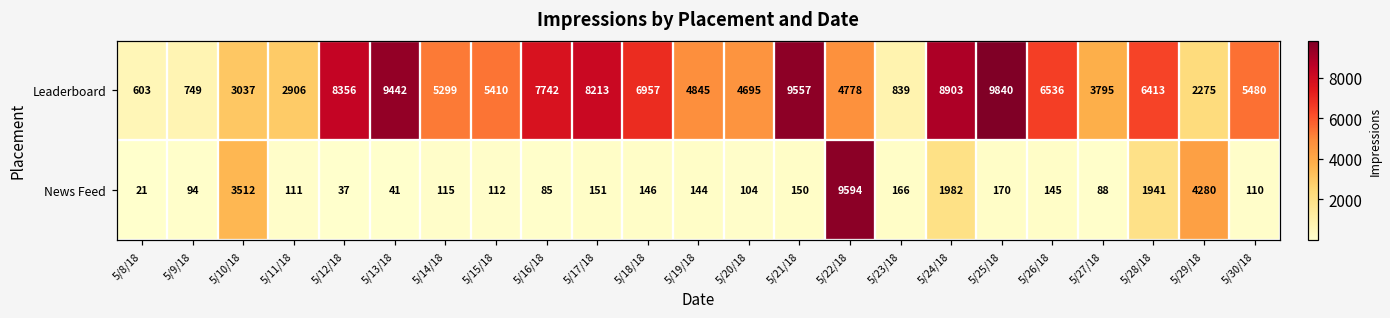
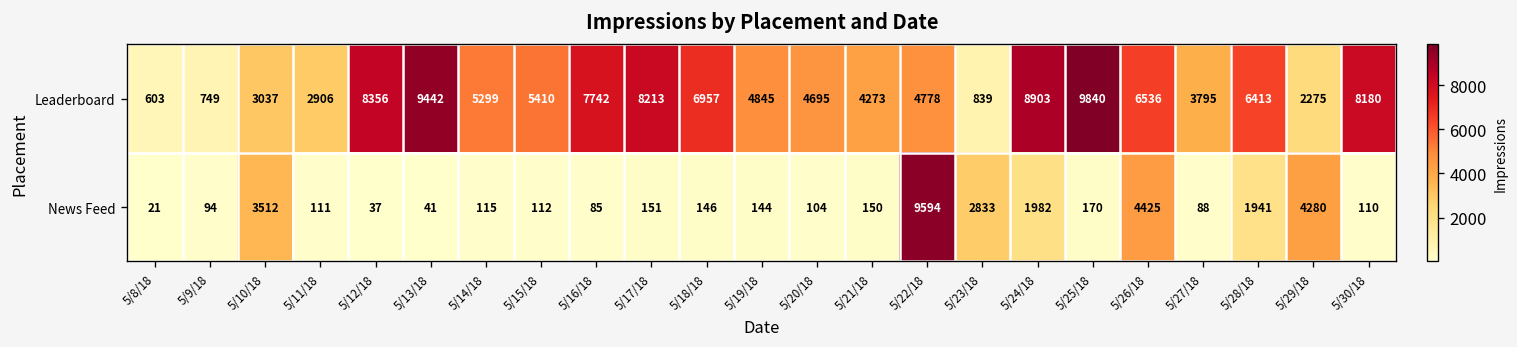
  {
    "Leaderboard": {
      "5/8/18": 603,
      "5/9/18": 749,
      "5/10/18": 3037,
      "5/11/18": 2906,
      "5/12/18": 8356,
      "5/13/18": 9442,
      "5/14/18": 5299,
      "5/15/18": 5410,
      "5/16/18": 7742,
      "5/17/18": 8213,
      "5/18/18": 6957,
      "5/19/18": 4845,
      "5/20/18": 4695,
-     "5/21/18": 9557,
+     "5/21/18": 4273,
      "5/22/18": 4778,
      "5/23/18": 839,
      "5/24/18": 8903,
      "5/25/18": 9840,
      "5/26/18": 6536,
      "5/27/18": 3795,
      "5/28/18": 6413,
      "5/29/18": 2275,
-     "5/30/18": 5480
+     "5/30/18": 8180
    },
    "News Feed": {
      "5/8/18": 21,
      "5/9/18": 94,
      "5/10/18": 3512,
      "5/11/18": 111,
      "5/12/18": 37,
      "5/13/18": 41,
      "5/14/18": 115,
      "5/15/18": 112,
      "5/16/18": 85,
      "5/17/18": 151,
      "5/18/18": 146,
      "5/19/18": 144,
      "5/20/18": 104,
      "5/21/18": 150,
      "5/22/18": 9594,
-     "5/23/18": 166,
+     "5/23/18": 2833,
      "5/24/18": 1982,
      "5/25/18": 170,
-     "5/26/18": 145,
+     "5/26/18": 4425,
      "5/27/18": 88,
      "5/28/18": 1941,
      "5/29/18": 4280,
      "5/30/18": 110
    }
  }
